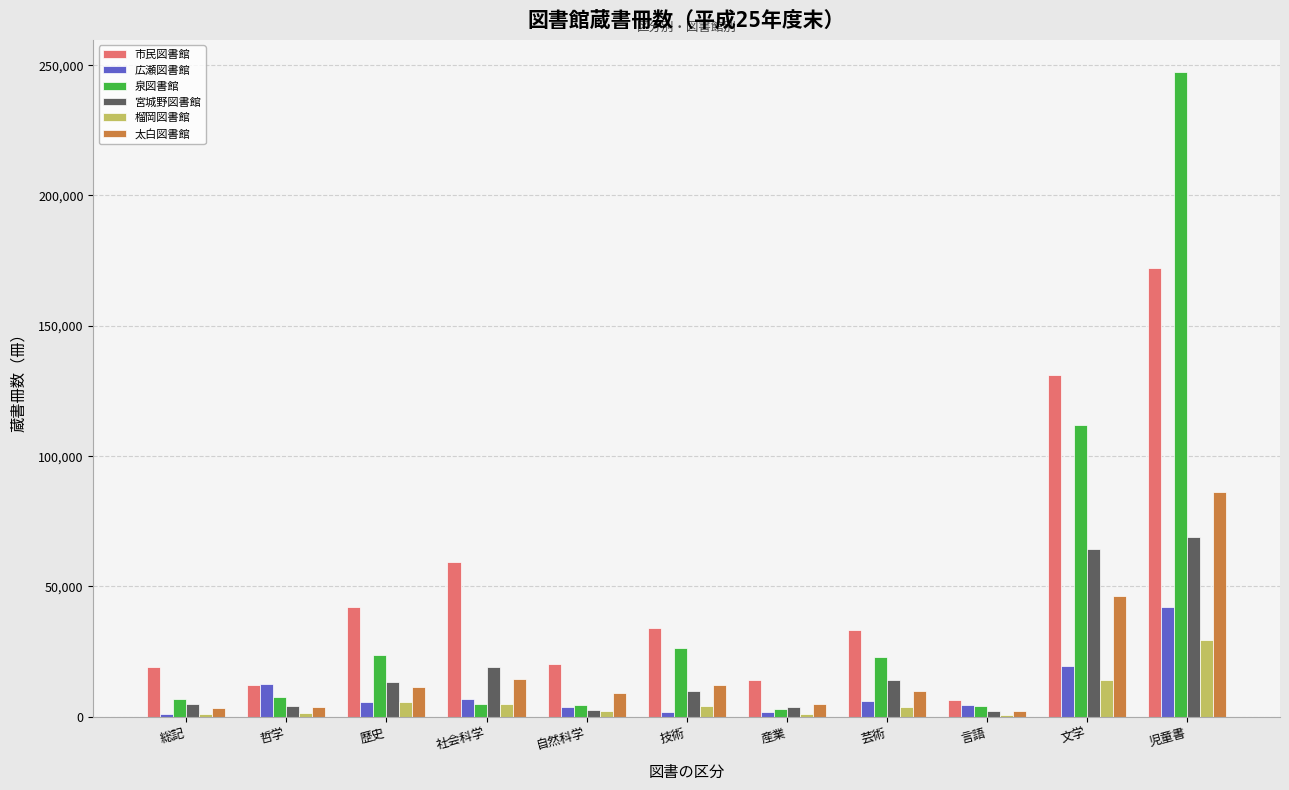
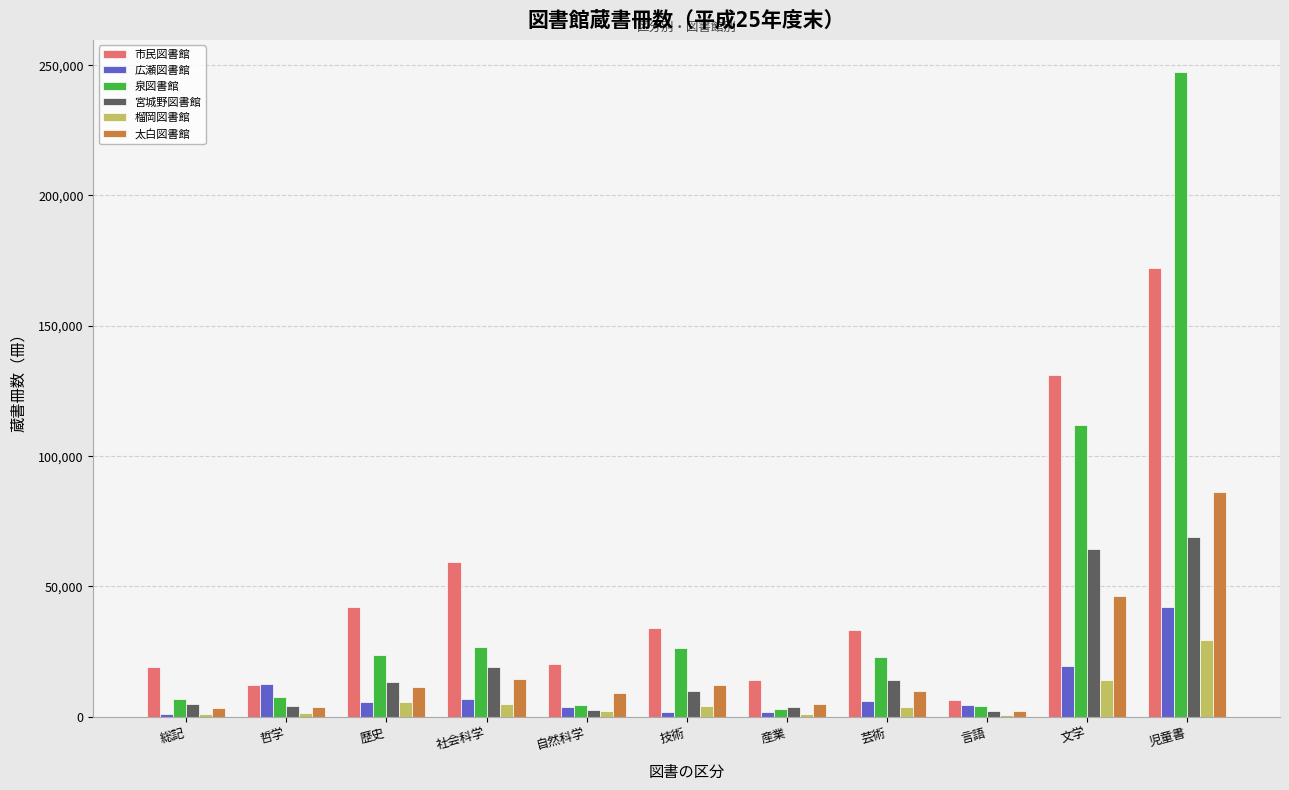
  {
    "広瀬図書館": {
      "総記": "1,000",
      "哲学": "13,000",
      "歴史": "6,000",
      "社会科学": "7,000",
      "自然科学": "4,000",
      "技術": "2,000",
      "産業": "2,000",
      "芸術": "6,000",
      "言語": "4,000",
      "文学": "19,000",
      "児童書": "42,000"
    },
    "泉図書館": {
      "総記": "7,000",
      "哲学": "8,000",
      "歴史": "24,000",
-     "社会科学": "5,000",
+     "社会科学": "27,000",
      "自然科学": "5,000",
      "技術": "26,000",
      "産業": "3,000",
      "芸術": "23,000",
      "言語": "4,000",
      "文学": "112,000",
      "児童書": "247,000"
    },
    "宮城野図書館": {
      "総記": "5,000",
      "哲学": "4,000",
      "歴史": "13,000",
      "社会科学": "19,000",
      "自然科学": "3,000",
      "技術": "10,000",
      "産業": "4,000",
      "芸術": "14,000",
      "言語": "2,000",
      "文学": "65,000",
      "児童書": "69,000"
    },
    "榴岡図書館": {
      "総記": "1,000",
      "哲学": "1,000",
      "歴史": "5,000",
      "社会科学": "5,000",
      "自然科学": "2,000",
      "技術": "4,000",
      "産業": "1,000",
      "芸術": "4,000",
      "文学": "14,000",
      "児童書": "29,000"
    }
  }
